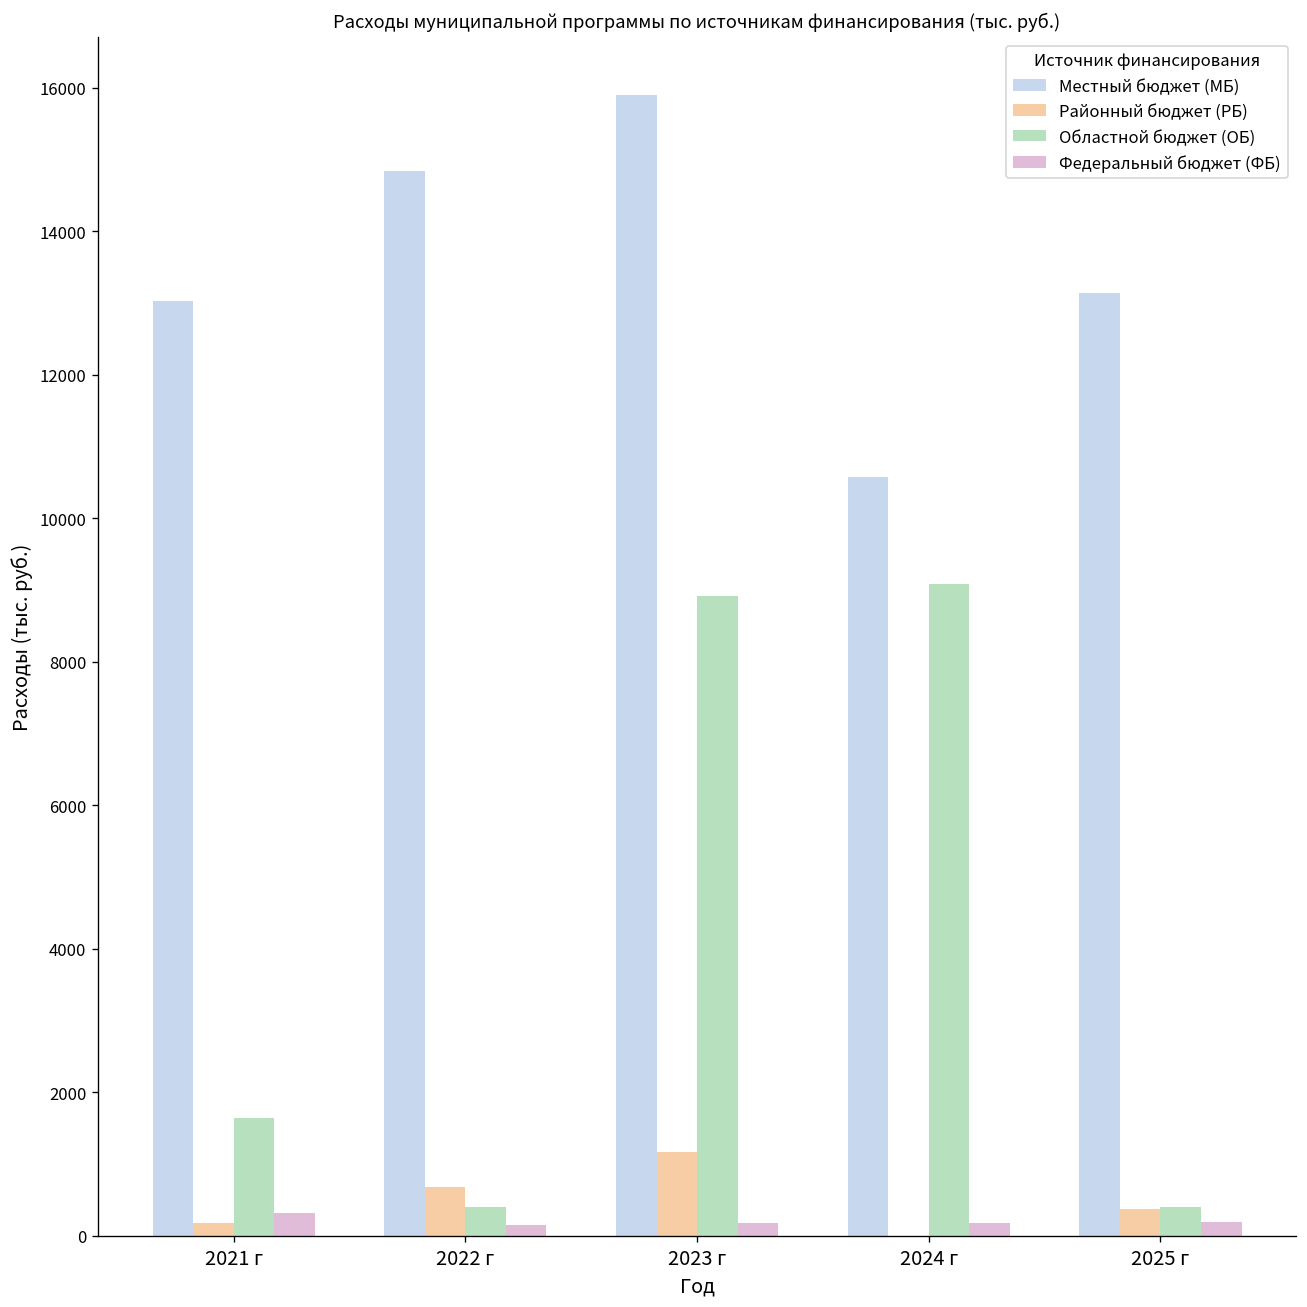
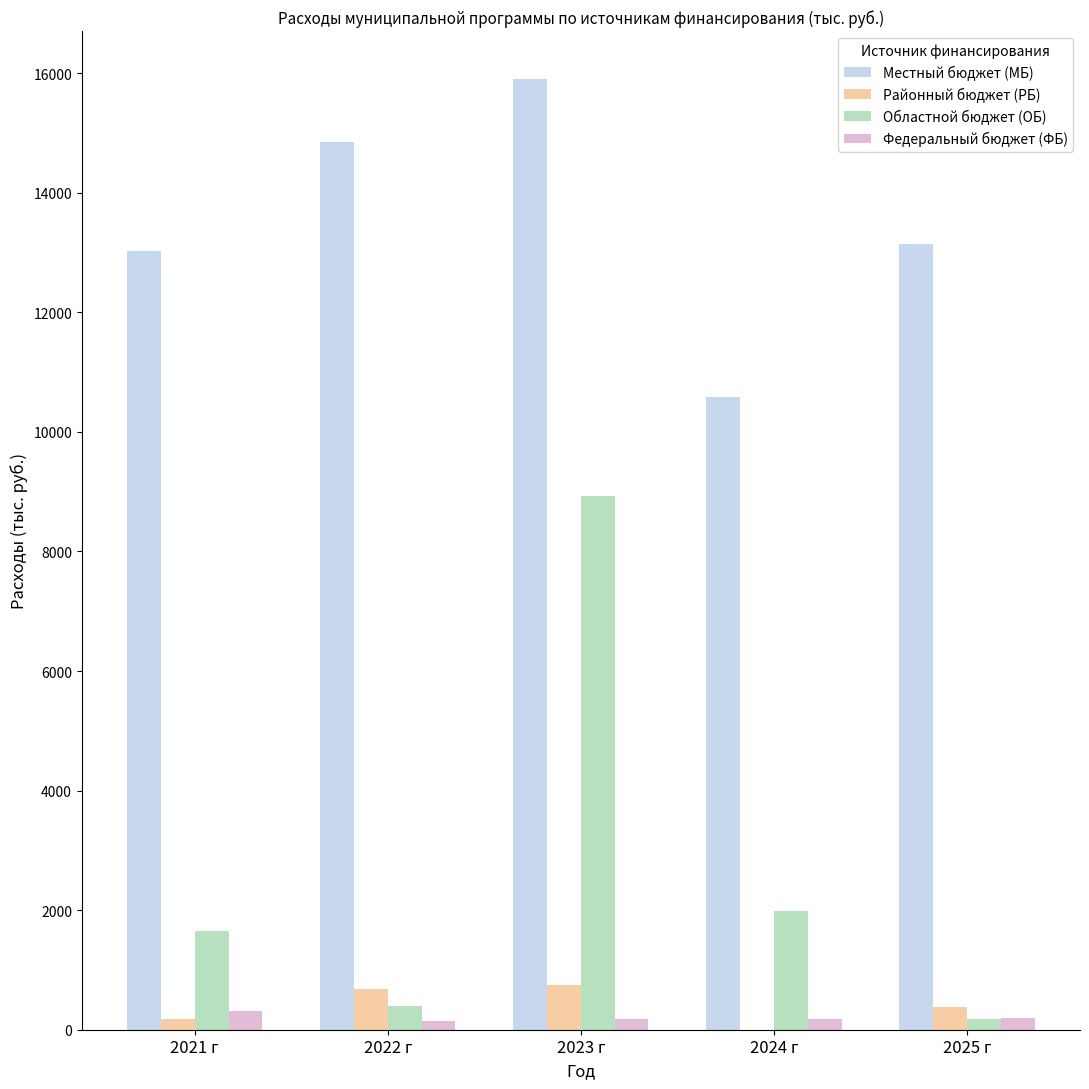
  {
    "Местный бюджет (МБ)": {
      "2021 г": 13000,
      "2022 г": 14800,
      "2023 г": 15900,
      "2024 г": 10600,
      "2025 г": 13100
    },
    "Районный бюджет (РБ)": {
      "2021 г": 200,
      "2022 г": 700,
-     "2023 г": 1200,
+     "2023 г": 800,
      "2024 г": 0,
      "2025 г": 400
    },
    "Областной бюджет (ОБ)": {
      "2021 г": 1600,
      "2022 г": 400,
      "2023 г": 8900,
-     "2024 г": 9100,
-     "2025 г": 400
+     "2024 г": 2000,
+     "2025 г": 200
    },
    "Федеральный бюджет (ФБ)": {
      "2021 г": 300,
      "2022 г": 200,
      "2023 г": 200,
      "2024 г": 200,
      "2025 г": 200
    }
  }
